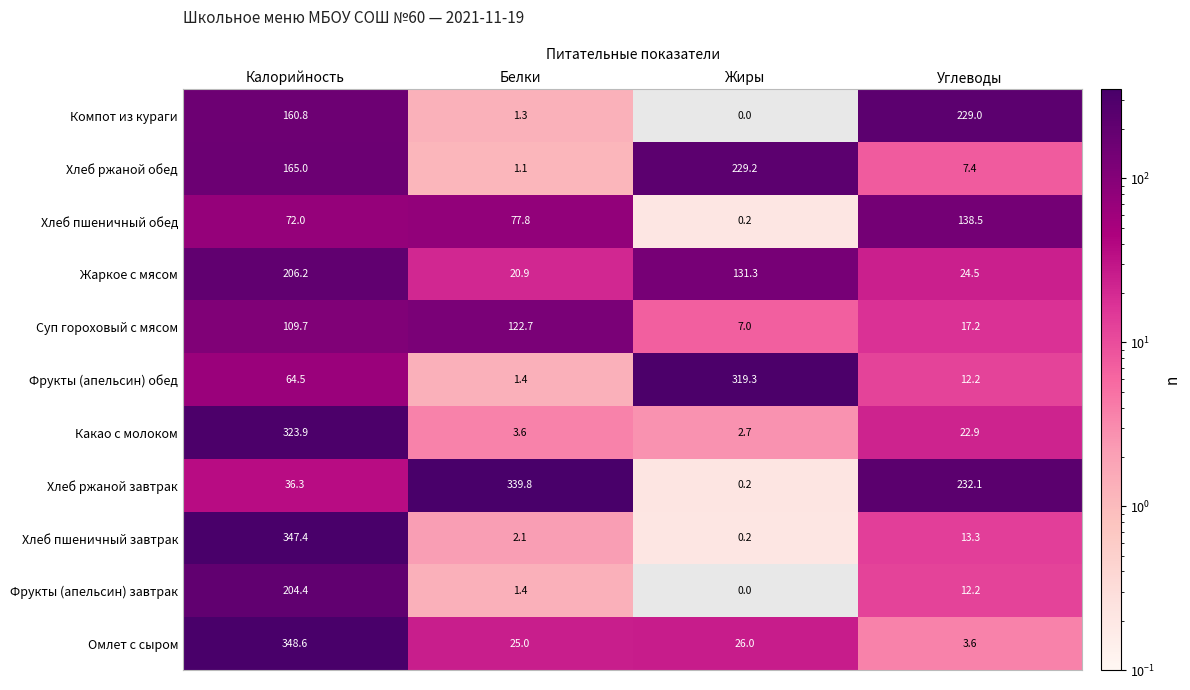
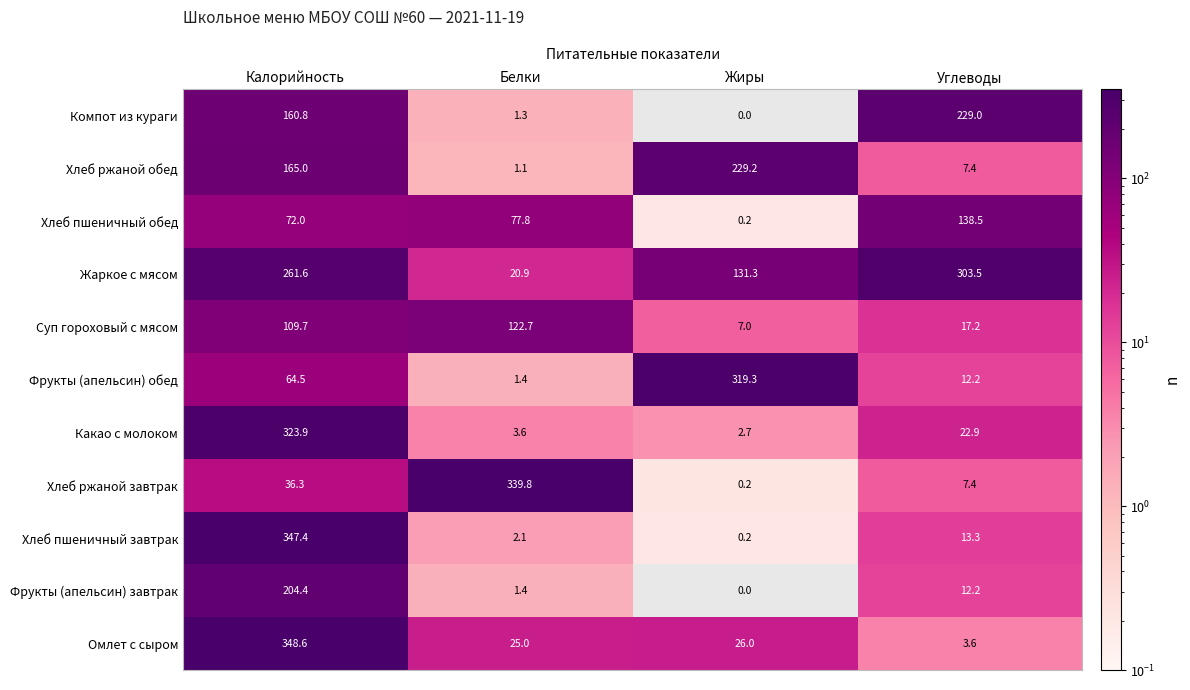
  {
    "Компот из кураги": {
      "Калорийность": 160.8,
      "Белки": 1.3,
      "Жиры": 0.0,
      "Углеводы": 229.0
    },
    "Хлеб ржаной обед": {
      "Калорийность": 165.0,
      "Белки": 1.1,
      "Жиры": 229.2,
      "Углеводы": 7.4
    },
    "Хлеб пшеничный обед": {
      "Калорийность": 72.0,
      "Белки": 77.8,
      "Жиры": 0.2,
      "Углеводы": 138.5
    },
    "Жаркое с мясом": {
-     "Калорийность": 206.2,
+     "Калорийность": 261.6,
      "Белки": 20.9,
      "Жиры": 131.3,
-     "Углеводы": 24.5
+     "Углеводы": 303.5
    },
    "Суп гороховый с мясом": {
      "Калорийность": 109.7,
      "Белки": 122.7,
      "Жиры": 7.0,
      "Углеводы": 17.2
    },
    "Фрукты (апельсин) обед": {
      "Калорийность": 64.5,
      "Белки": 1.4,
      "Жиры": 319.3,
      "Углеводы": 12.2
    },
    "Какао с молоком": {
      "Калорийность": 323.9,
      "Белки": 3.6,
      "Жиры": 2.7,
      "Углеводы": 22.9
    },
    "Хлеб ржаной завтрак": {
      "Калорийность": 36.3,
      "Белки": 339.8,
      "Жиры": 0.2,
-     "Углеводы": 232.1
+     "Углеводы": 7.4
    },
    "Хлеб пшеничный завтрак": {
      "Калорийность": 347.4,
      "Белки": 2.1,
      "Жиры": 0.2,
      "Углеводы": 13.3
    },
    "Фрукты (апельсин) завтрак": {
      "Калорийность": 204.4,
      "Белки": 1.4,
      "Жиры": 0.0,
      "Углеводы": 12.2
    },
    "Омлет с сыром": {
      "Калорийность": 348.6,
      "Белки": 25.0,
      "Жиры": 26.0,
      "Углеводы": 3.6
    }
  }
